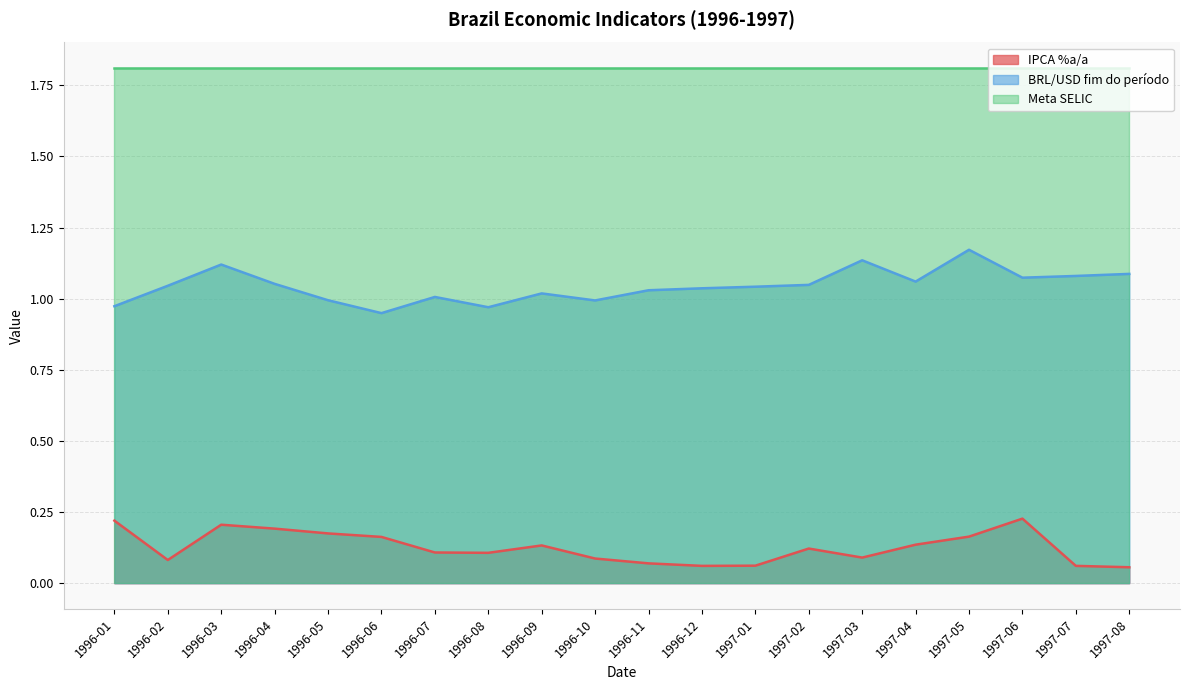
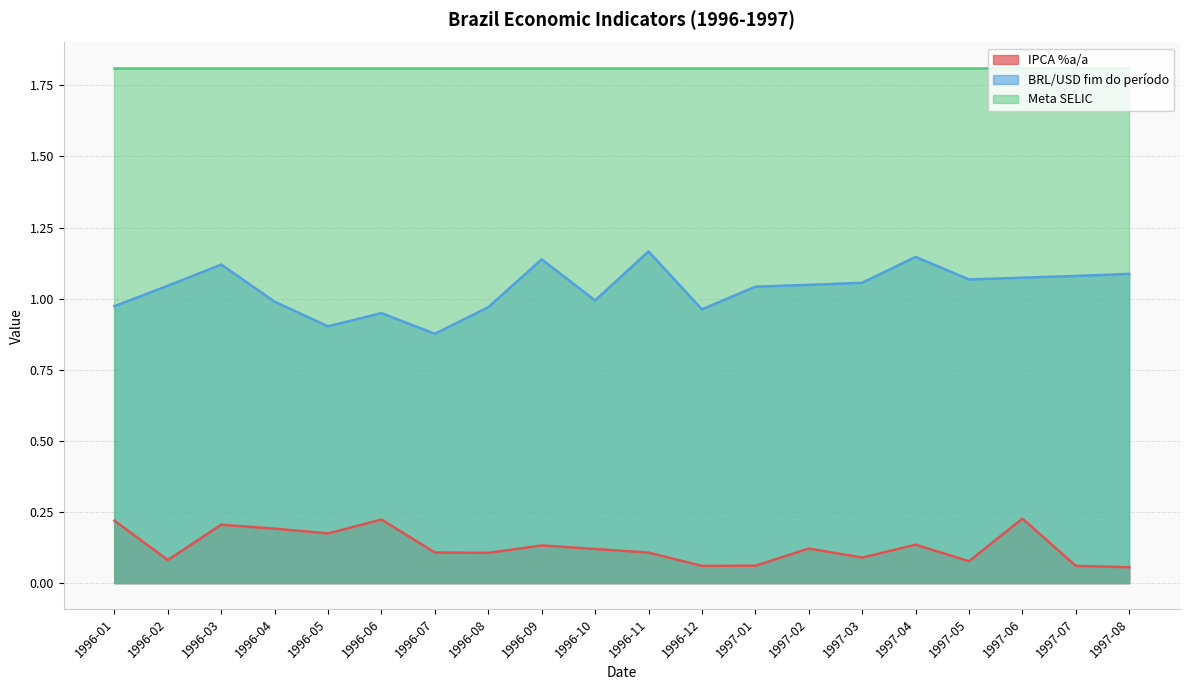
  {
    "IPCA %a/a": {
      "1996-01": 0.22,
      "1996-02": 0.08,
      "1996-03": 0.21,
      "1996-04": 0.19,
      "1996-05": 0.17,
-     "1996-06": 0.16,
+     "1996-06": 0.22,
      "1996-07": 0.11,
      "1996-08": 0.11,
      "1996-09": 0.13,
-     "1996-10": 0.09,
-     "1996-11": 0.07,
+     "1996-10": 0.12,
+     "1996-11": 0.11,
      "1996-12": 0.06,
      "1997-01": 0.06,
      "1997-02": 0.12,
      "1997-03": 0.09,
      "1997-04": 0.14,
-     "1997-05": 0.16,
+     "1997-05": 0.08,
      "1997-06": 0.23,
      "1997-07": 0.06,
      "1997-08": 0.06
    },
    "BRL/USD fim do período": {
      "1996-01": 0.97,
      "1996-02": 1.05,
      "1996-03": 1.12,
-     "1996-04": 1.05,
-     "1996-05": 0.99,
+     "1996-04": 0.99,
+     "1996-05": 0.90,
      "1996-06": 0.95,
-     "1996-07": 1.01,
+     "1996-07": 0.88,
      "1996-08": 0.97,
-     "1996-09": 1.02,
+     "1996-09": 1.14,
      "1996-10": 0.99,
-     "1996-11": 1.03,
-     "1996-12": 1.04,
+     "1996-11": 1.17,
+     "1996-12": 0.96,
      "1997-01": 1.04,
      "1997-02": 1.05,
-     "1997-03": 1.13,
-     "1997-04": 1.06,
-     "1997-05": 1.17,
+     "1997-03": 1.06,
+     "1997-04": 1.15,
+     "1997-05": 1.07,
      "1997-06": 1.07,
      "1997-07": 1.08,
      "1997-08": 1.09
    },
    "Meta SELIC": {
      "1996-01": 1.81,
      "1996-02": 1.81,
      "1996-03": 1.81,
      "1996-04": 1.81,
      "1996-05": 1.81,
      "1996-06": 1.81,
      "1996-07": 1.81,
      "1996-08": 1.81,
      "1996-09": 1.81,
      "1996-10": 1.81,
      "1996-11": 1.81,
      "1996-12": 1.81,
      "1997-01": 1.81,
      "1997-02": 1.81,
      "1997-03": 1.81,
      "1997-04": 1.81,
      "1997-05": 1.81
    }
  }
